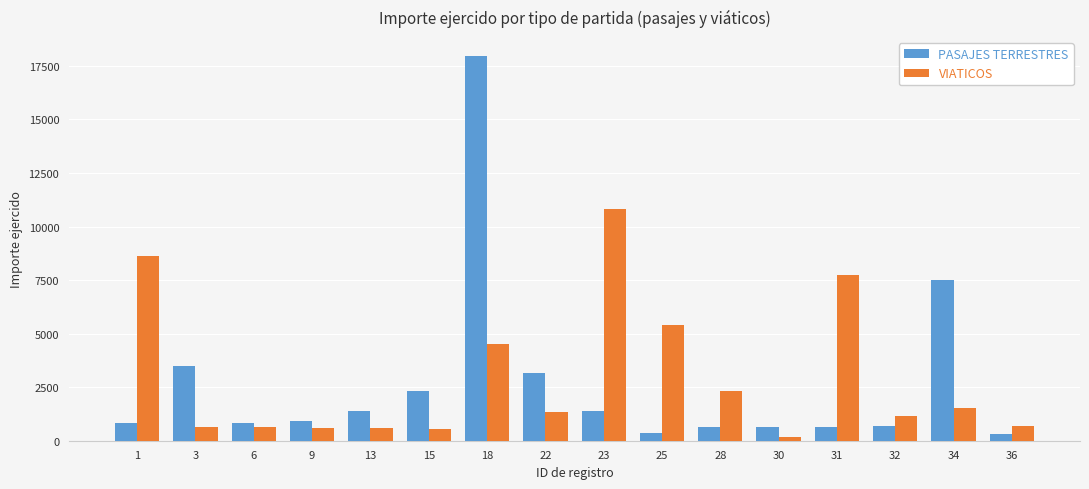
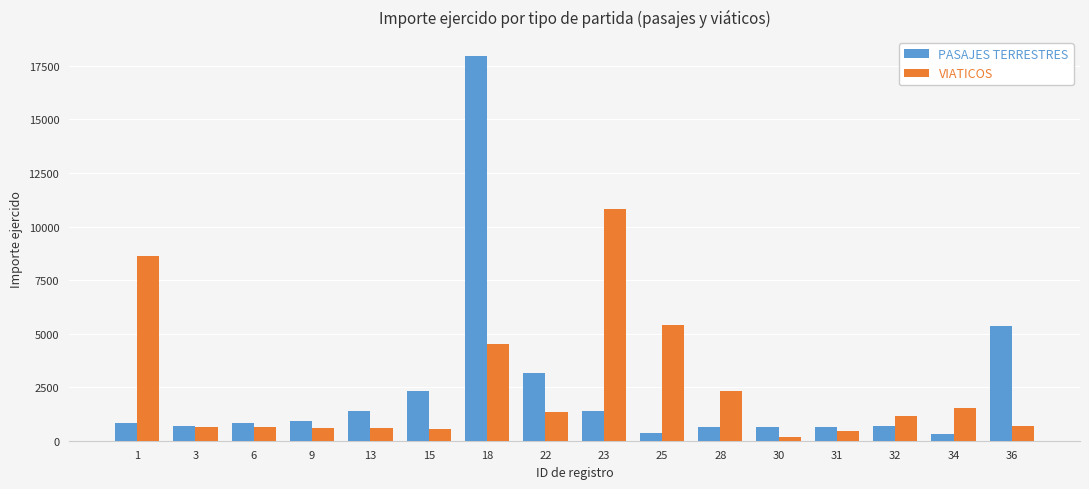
  {
    "PASAJES TERRESTRES": {
      "1": 800,
-     "3": 3500,
+     "3": 700,
      "6": 800,
      "9": 900,
      "13": 1400,
      "15": 2300,
      "18": 18000,
      "22": 3200,
      "23": 1400,
      "25": 400,
      "28": 600,
      "30": 600,
      "31": 600,
      "32": 700,
-     "34": 7500,
-     "36": 300
+     "34": 300,
+     "36": 5300
    },
    "VIATICOS": {
      "1": 8600,
      "3": 700,
      "6": 700,
      "9": 600,
      "13": 600,
      "15": 600,
      "18": 4500,
      "22": 1300,
      "23": 10800,
      "25": 5400,
      "28": 2300,
      "30": 200,
-     "31": 7800,
+     "31": 500,
      "32": 1200,
      "34": 1500,
      "36": 700
    }
  }
